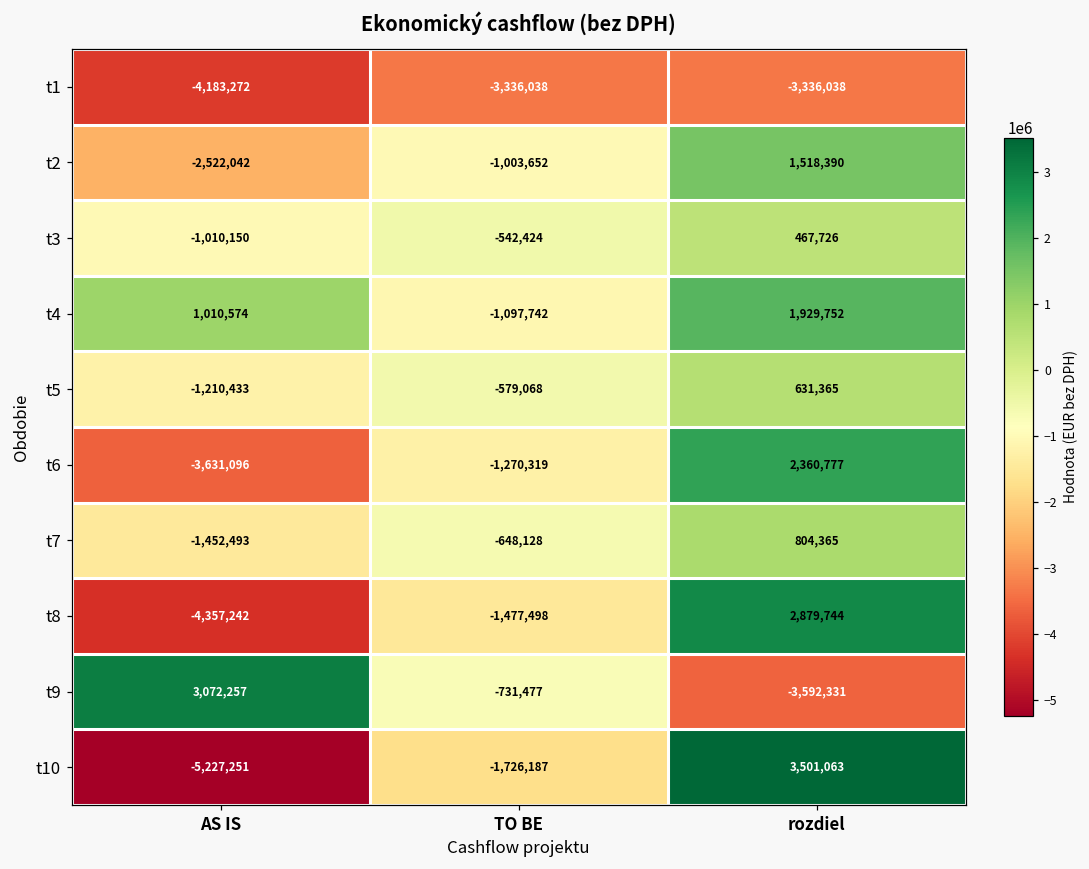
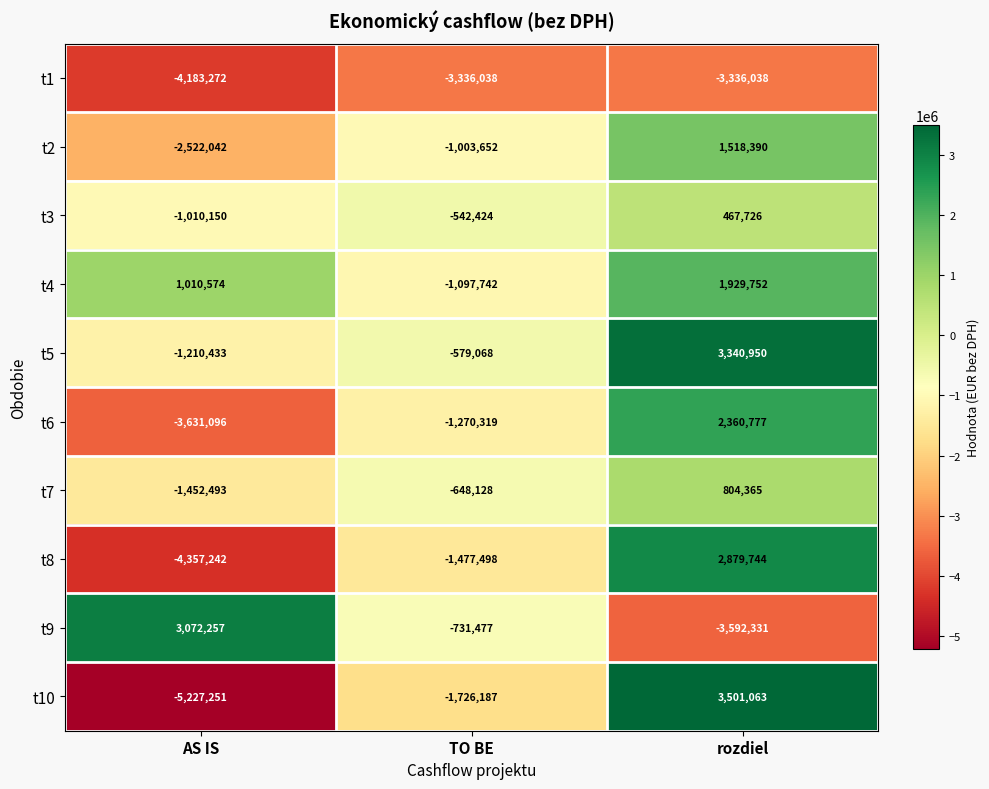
  {
    "t1": {
      "AS IS": "-4,183,272",
      "TO BE": "-3,336,038",
      "rozdiel": "-3,336,038"
    },
    "t2": {
      "AS IS": "-2,522,042",
      "TO BE": "-1,003,652",
      "rozdiel": "1,518,390"
    },
    "t3": {
      "AS IS": "-1,010,150",
      "TO BE": "-542,424",
      "rozdiel": "467,726"
    },
    "t4": {
      "AS IS": "1,010,574",
      "TO BE": "-1,097,742",
      "rozdiel": "1,929,752"
    },
    "t5": {
      "AS IS": "-1,210,433",
      "TO BE": "-579,068",
-     "rozdiel": "631,365"
+     "rozdiel": "3,340,950"
    },
    "t6": {
      "AS IS": "-3,631,096",
      "TO BE": "-1,270,319",
      "rozdiel": "2,360,777"
    },
    "t7": {
      "AS IS": "-1,452,493",
      "TO BE": "-648,128",
      "rozdiel": "804,365"
    },
    "t8": {
      "AS IS": "-4,357,242",
      "TO BE": "-1,477,498",
      "rozdiel": "2,879,744"
    },
    "t9": {
      "AS IS": "3,072,257",
      "TO BE": "-731,477",
      "rozdiel": "-3,592,331"
    },
    "t10": {
      "AS IS": "-5,227,251",
      "TO BE": "-1,726,187",
      "rozdiel": "3,501,063"
    }
  }
